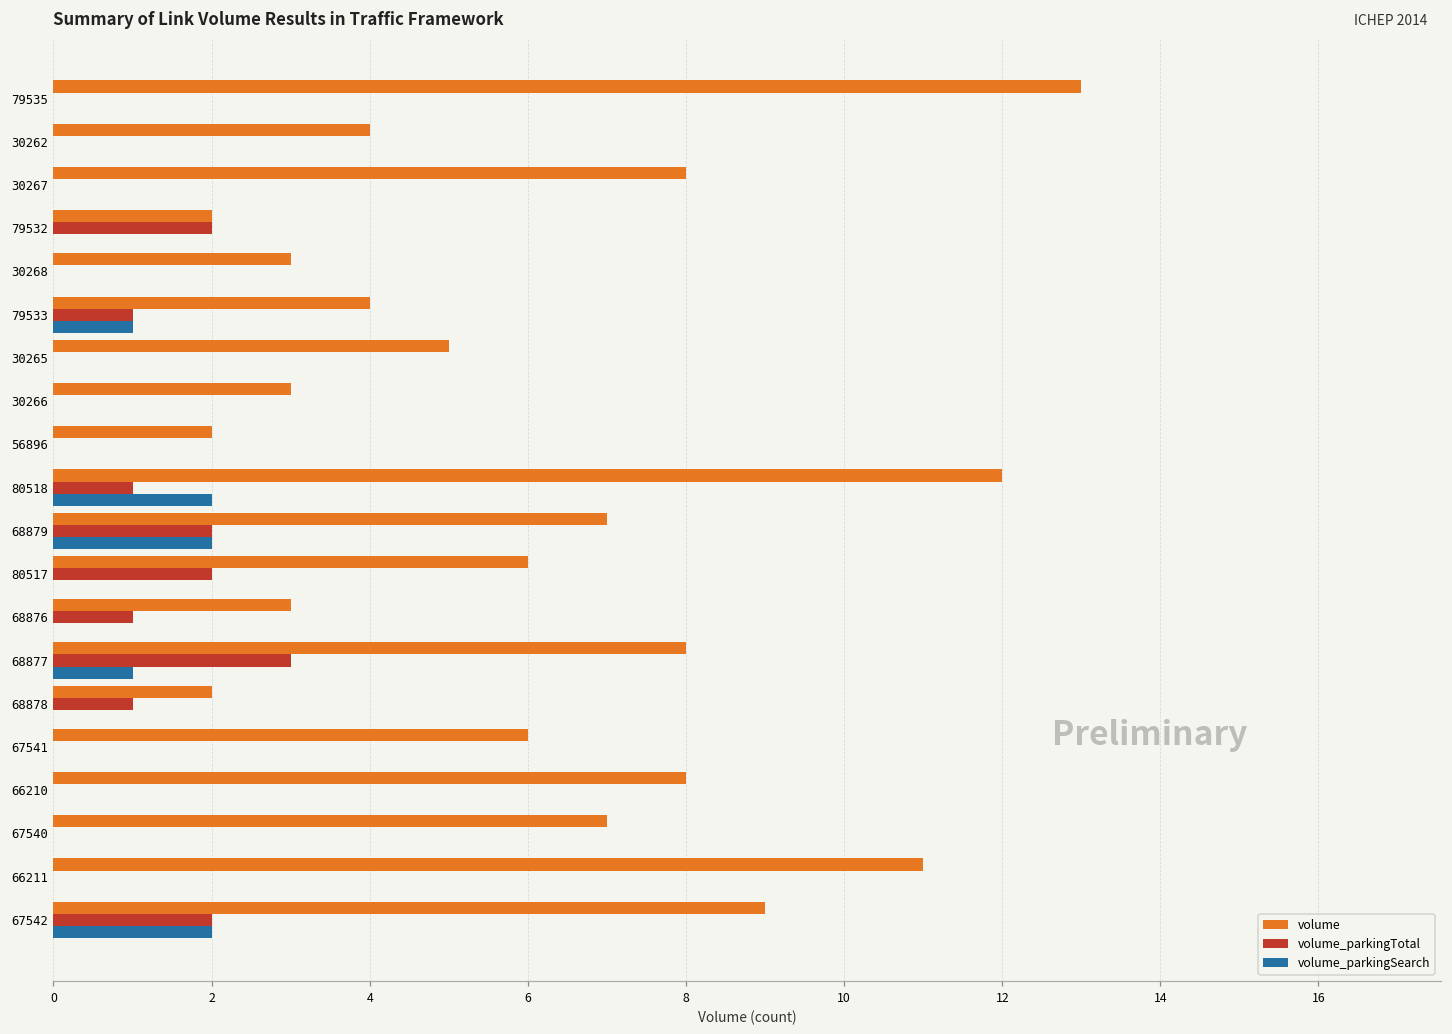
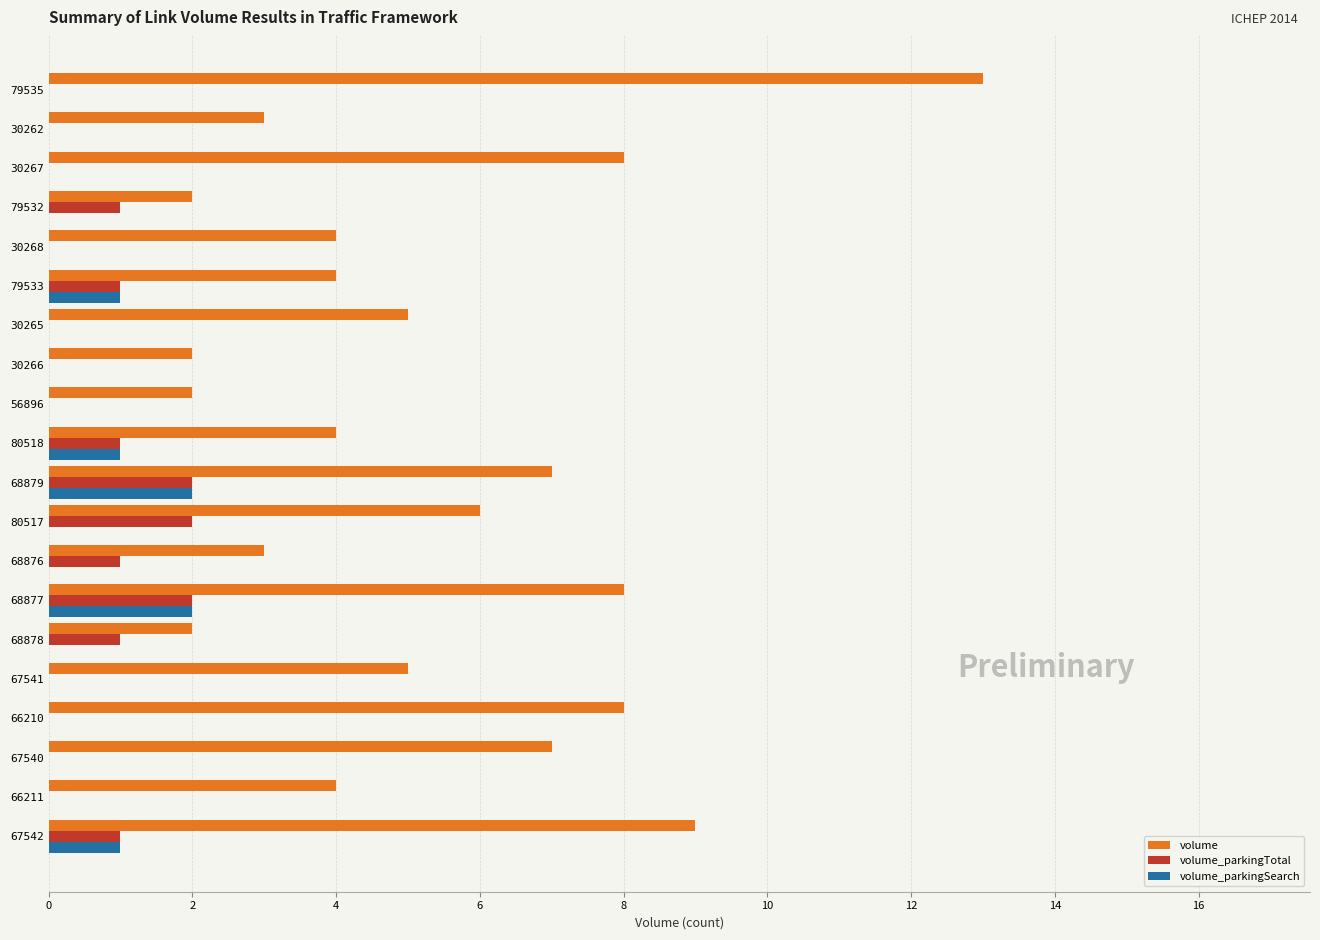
  {
    "volume": {
      "79535": 13,
-     "30262": 4,
+     "30262": 3,
      "30267": 8,
      "79532": 2,
-     "30268": 3,
+     "30268": 4,
      "79533": 4,
      "30265": 5,
-     "30266": 3,
+     "30266": 2,
      "56896": 2,
-     "80518": 12,
+     "80518": 4,
      "68879": 7,
      "80517": 6,
      "68876": 3,
      "68877": 8,
      "68878": 2,
-     "67541": 6,
+     "67541": 5,
      "66210": 8,
      "67540": 7,
-     "66211": 11,
+     "66211": 4,
      "67542": 9
    },
    "volume_parkingTotal": {
      "79535": 0,
      "30262": 0,
      "30267": 0,
-     "79532": 2,
+     "79532": 1,
      "30268": 0,
      "79533": 1,
      "30265": 0,
      "30266": 0,
      "56896": 0,
      "80518": 1,
      "68879": 2,
      "80517": 2,
      "68876": 1,
-     "68877": 3,
+     "68877": 2,
      "68878": 1,
      "67541": 0,
      "66210": 0,
      "67540": 0,
      "66211": 0,
-     "67542": 2
+     "67542": 1
    },
    "volume_parkingSearch": {
      "79535": 0,
      "30262": 0,
      "30267": 0,
      "79532": 0,
      "30268": 0,
      "79533": 1,
      "30265": 0,
      "30266": 0,
      "56896": 0,
-     "80518": 2,
+     "80518": 1,
      "68879": 2,
      "80517": 0,
      "68876": 0,
-     "68877": 1,
+     "68877": 2,
      "68878": 0,
      "67541": 0,
      "66210": 0,
      "67540": 0,
      "66211": 0,
-     "67542": 2
+     "67542": 1
    }
  }
